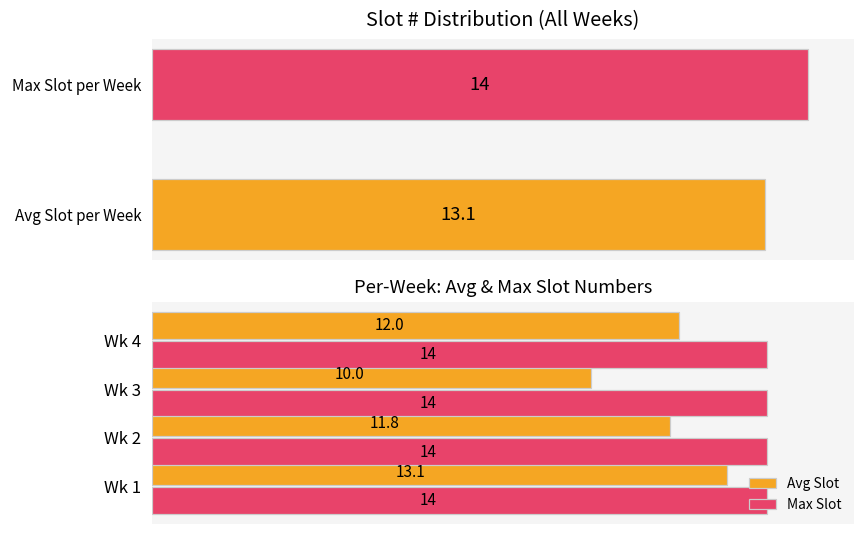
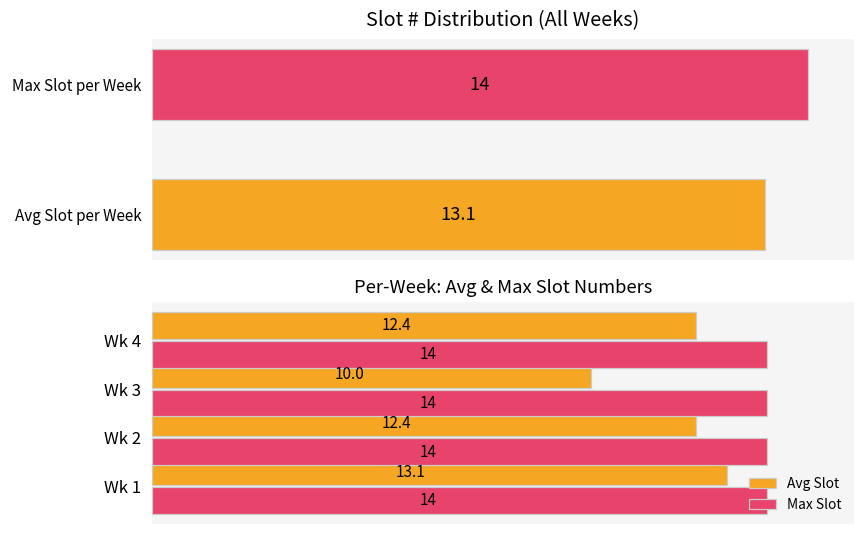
  {
    "Slot # Distribution (All Weeks)": {
      "Max Slot per Week": 14,
      "Avg Slot per Week": 13.1
    },
    "Per-Week: Avg & Max Slot Numbers": {
      "Avg Slot": {
-       "Wk 4": 12.0,
+       "Wk 4": 12.4,
        "Wk 3": 10.0,
-       "Wk 2": 11.8,
+       "Wk 2": 12.4,
        "Wk 1": 13.1
      },
      "Max Slot": {
        "Wk 4": 14,
        "Wk 3": 14,
        "Wk 2": 14,
        "Wk 1": 14
      }
    }
  }
